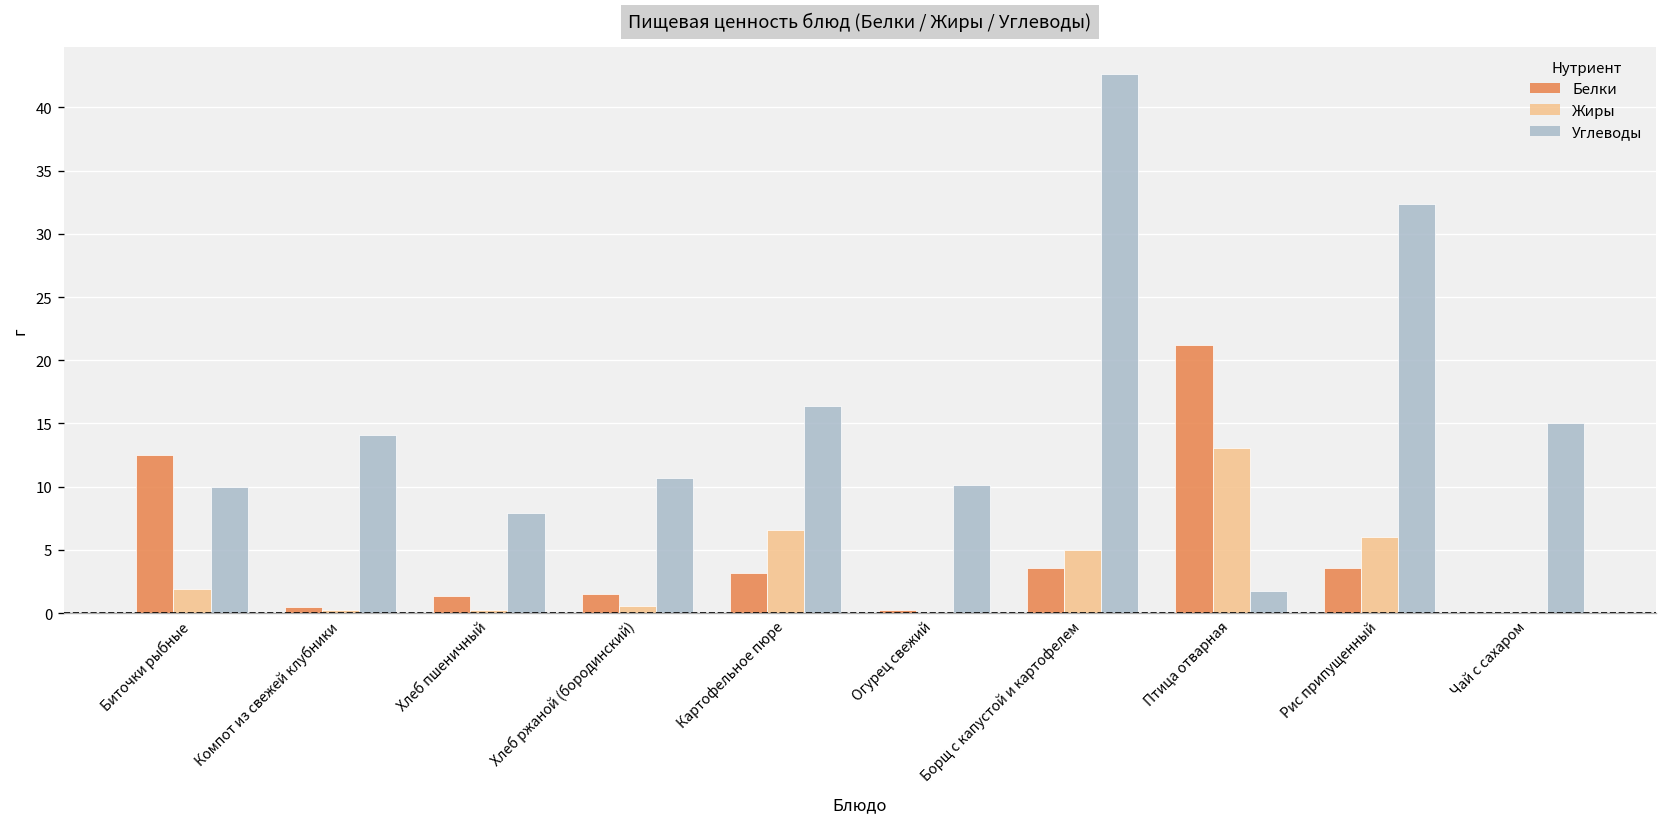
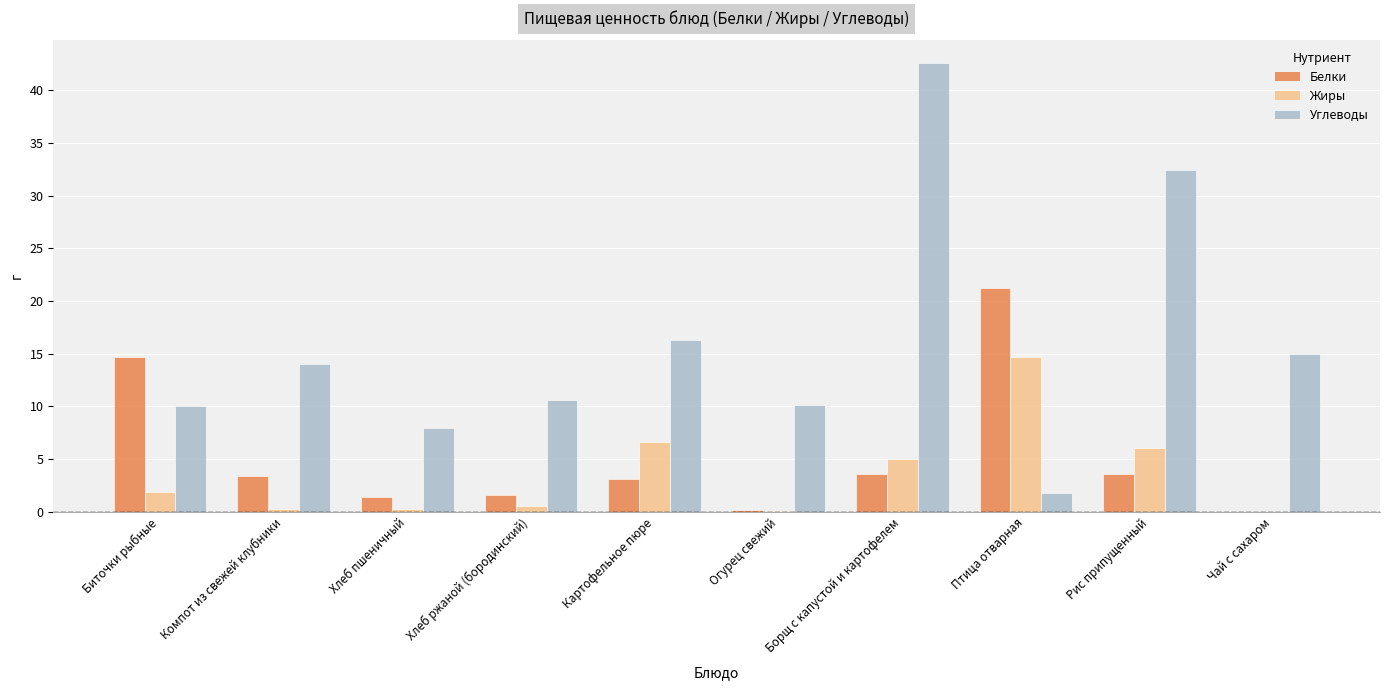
  {
    "Белки": {
-     "Биточки рыбные": 12.5,
-     "Компот из свежей клубники": 0.5,
+     "Биточки рыбные": 14.7,
+     "Компот из свежей клубники": 3.4,
      "Хлеб пшеничный": 1.4,
      "Хлеб ржаной (бородинский)": 1.6,
      "Картофельное пюре": 3.2,
      "Борщ с капустой и картофелем": 3.6,
      "Птица отварная": 21.2,
      "Рис припущенный": 3.5
    },
    "Жиры": {
      "Биточки рыбные": 1.9,
      "Компот из свежей клубники": 0.3,
      "Хлеб пшеничный": 0.3,
      "Хлеб ржаной (бородинский)": 0.6,
      "Картофельное пюре": 6.6,
      "Борщ с капустой и картофелем": 5.0,
-     "Птица отварная": 13.1,
+     "Птица отварная": 14.7,
      "Рис припущенный": 6.0,
      "Чай с сахаром": 0.0
    },
    "Углеводы": {
      "Биточки рыбные": 10.0,
      "Компот из свежей клубники": 14.1,
      "Хлеб пшеничный": 8.0,
      "Хлеб ржаной (бородинский)": 10.7,
      "Картофельное пюре": 16.4,
      "Огурец свежий": 10.1,
      "Борщ с капустой и картофелем": 42.6,
      "Птица отварная": 1.7,
      "Рис припущенный": 32.4,
      "Чай с сахаром": 15.0
    }
  }
